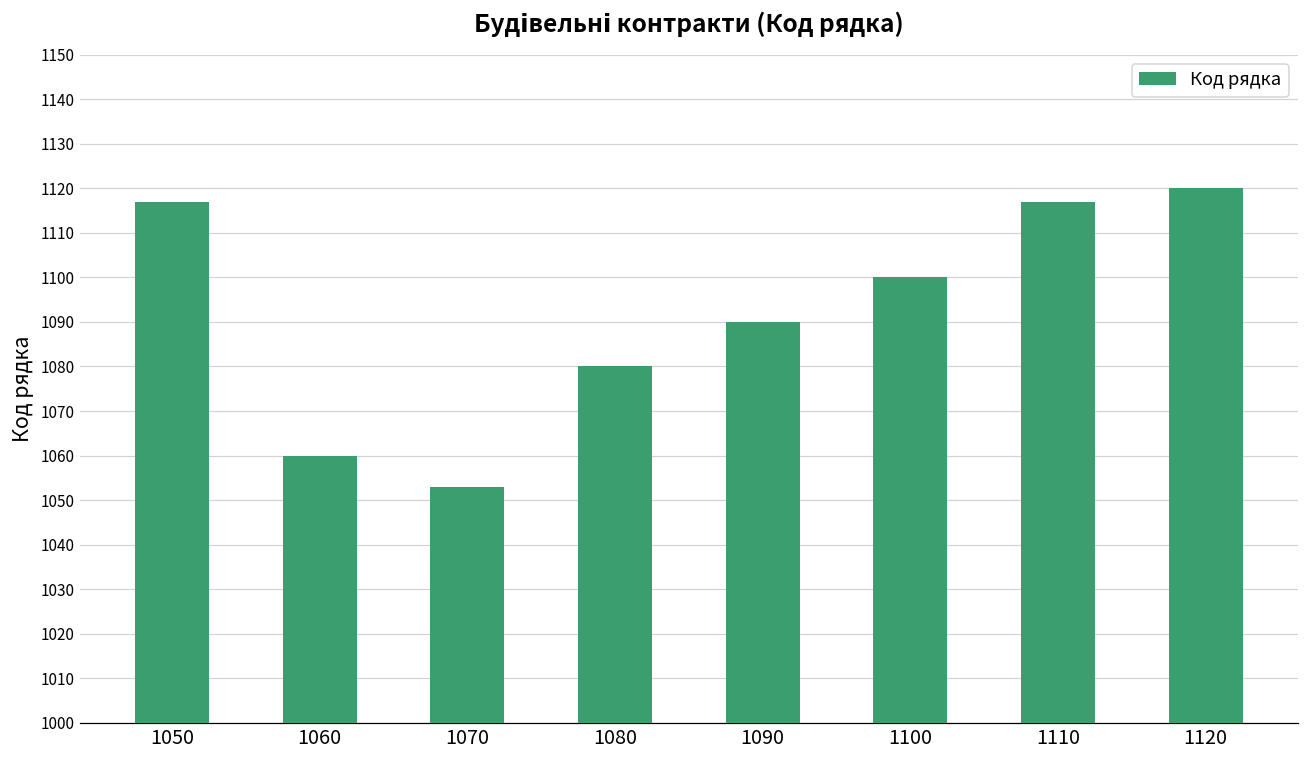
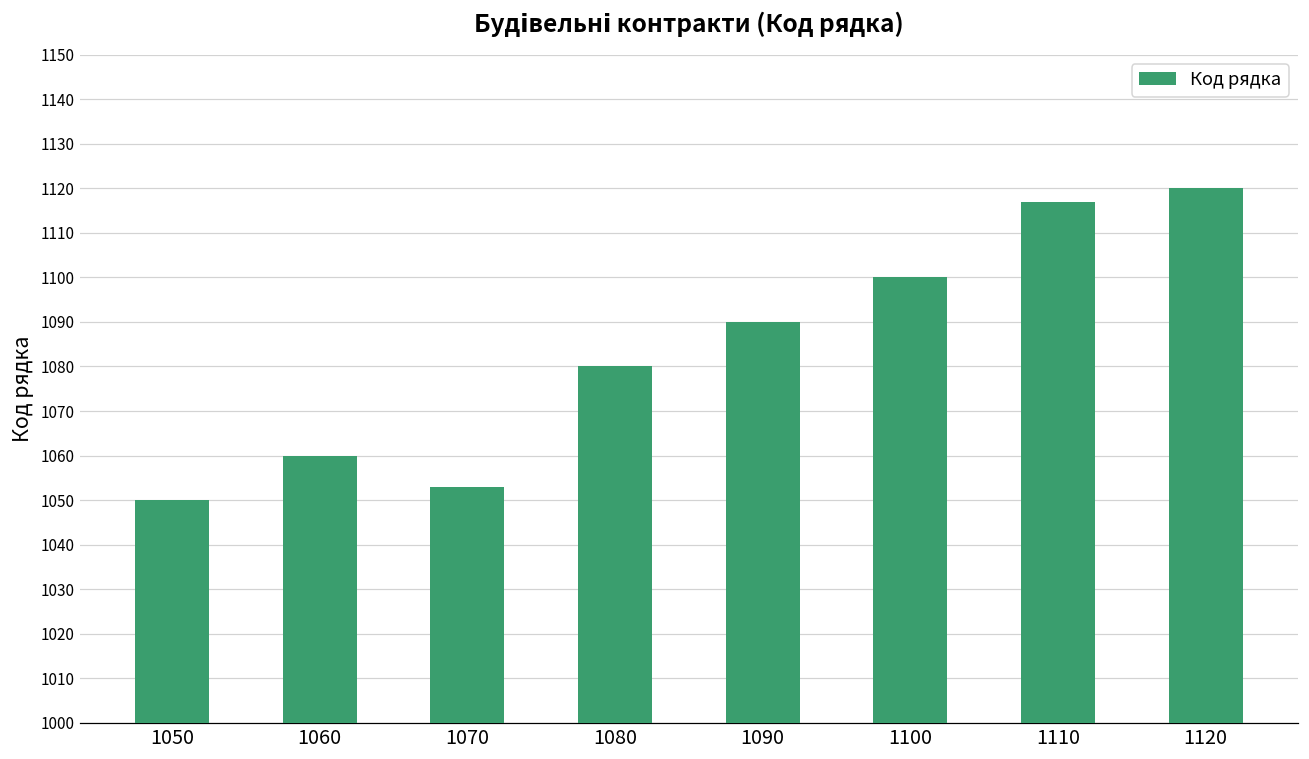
  {
-   "1050": 1117,
+   "1050": 1050,
    "1060": 1060,
    "1070": 1053,
    "1080": 1080,
    "1090": 1090,
    "1100": 1100,
    "1110": 1117,
    "1120": 1120
  }
